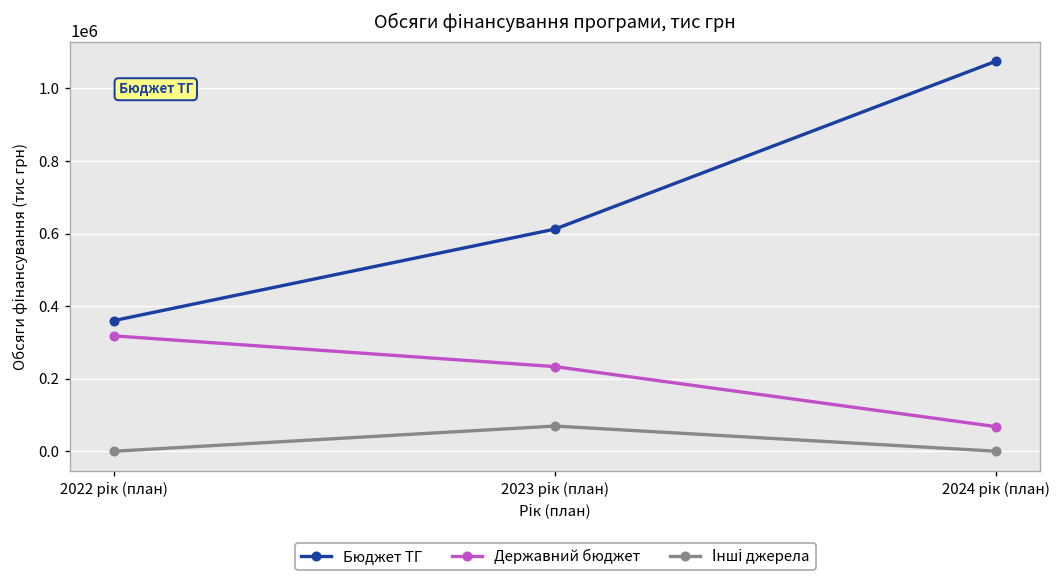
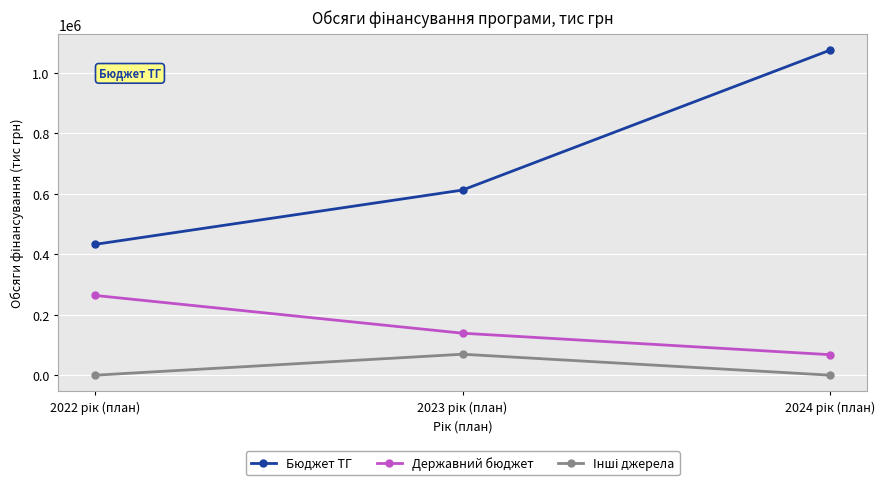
  {
    "Бюджет ТГ": {
-     "2022 рік (план)": 360000,
+     "2022 рік (план)": 430000,
      "2023 рік (план)": 610000,
      "2024 рік (план)": 1070000
    },
    "Державний бюджет": {
-     "2022 рік (план)": 320000,
-     "2023 рік (план)": 230000,
+     "2022 рік (план)": 260000,
+     "2023 рік (план)": 140000,
      "2024 рік (план)": 70000
    },
    "Інші джерела": {
      "2022 рік (план)": 0,
      "2023 рік (план)": 70000,
      "2024 рік (план)": 0
    }
  }
